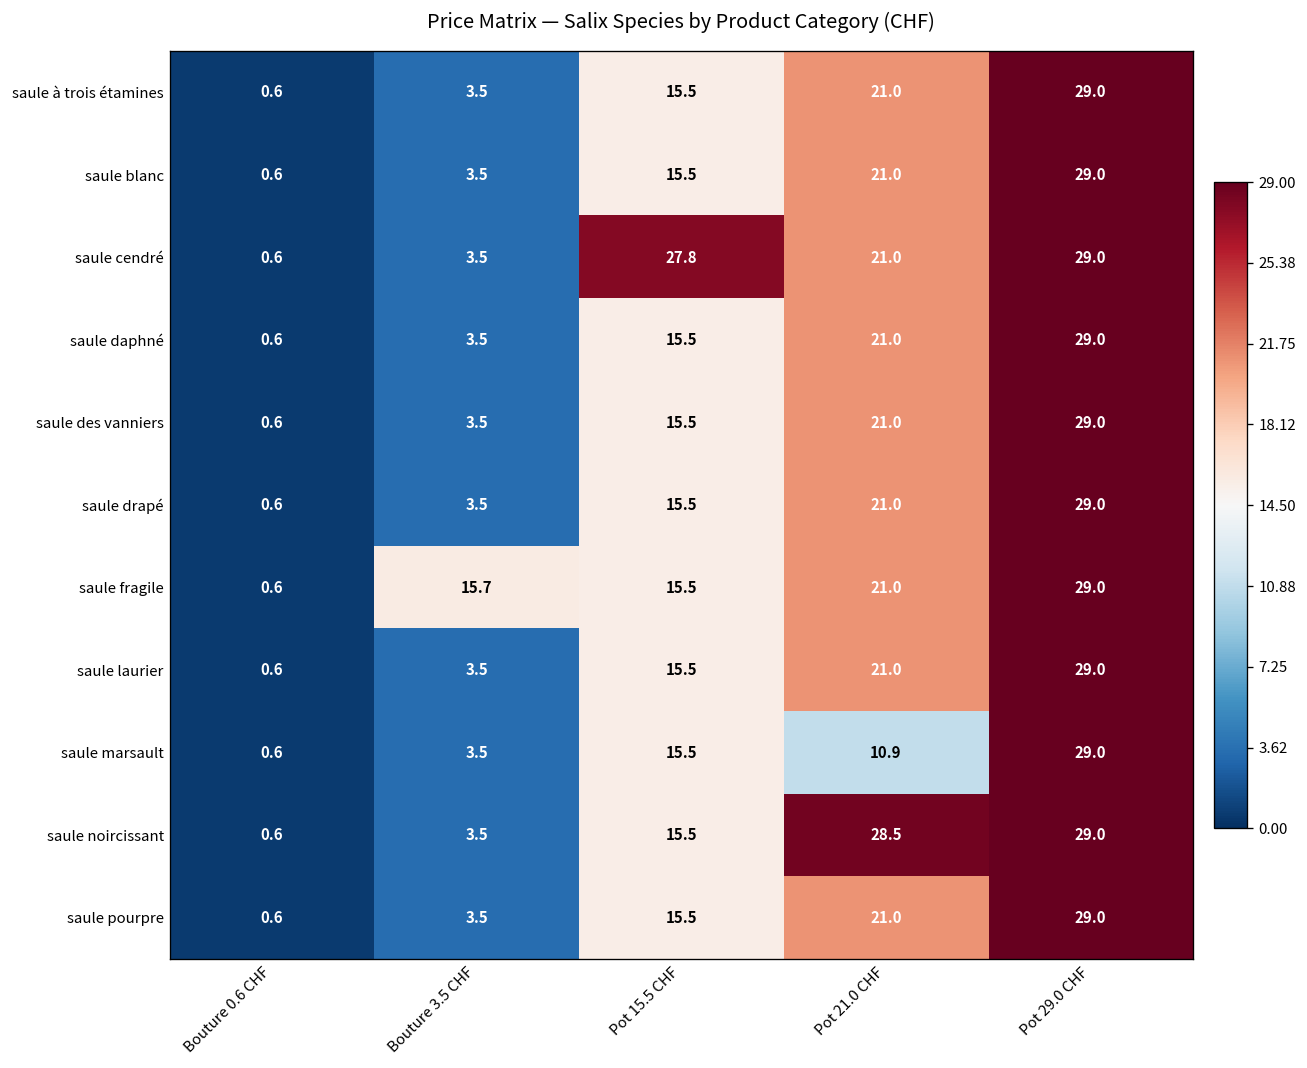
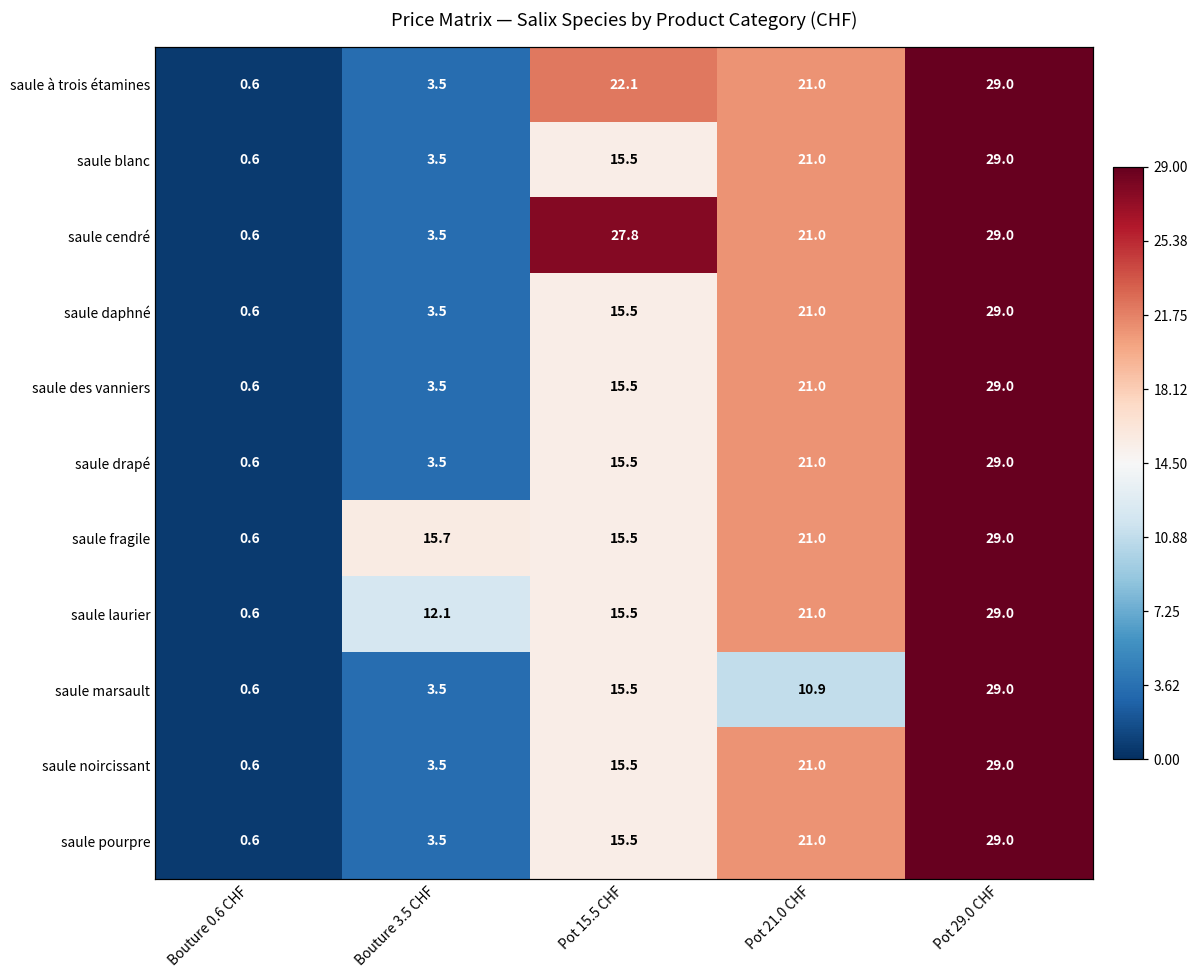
  {
    "saule à trois étamines": {
      "Bouture 0.6 CHF": 0.6,
      "Bouture 3.5 CHF": 3.5,
-     "Pot 15.5 CHF": 15.5,
+     "Pot 15.5 CHF": 22.1,
      "Pot 21.0 CHF": 21.0,
      "Pot 29.0 CHF": 29.0
    },
    "saule blanc": {
      "Bouture 0.6 CHF": 0.6,
      "Bouture 3.5 CHF": 3.5,
      "Pot 15.5 CHF": 15.5,
      "Pot 21.0 CHF": 21.0,
      "Pot 29.0 CHF": 29.0
    },
    "saule cendré": {
      "Bouture 0.6 CHF": 0.6,
      "Bouture 3.5 CHF": 3.5,
      "Pot 15.5 CHF": 27.8,
      "Pot 21.0 CHF": 21.0,
      "Pot 29.0 CHF": 29.0
    },
    "saule daphné": {
      "Bouture 0.6 CHF": 0.6,
      "Bouture 3.5 CHF": 3.5,
      "Pot 15.5 CHF": 15.5,
      "Pot 21.0 CHF": 21.0,
      "Pot 29.0 CHF": 29.0
    },
    "saule des vanniers": {
      "Bouture 0.6 CHF": 0.6,
      "Bouture 3.5 CHF": 3.5,
      "Pot 15.5 CHF": 15.5,
      "Pot 21.0 CHF": 21.0,
      "Pot 29.0 CHF": 29.0
    },
    "saule drapé": {
      "Bouture 0.6 CHF": 0.6,
      "Bouture 3.5 CHF": 3.5,
      "Pot 15.5 CHF": 15.5,
      "Pot 21.0 CHF": 21.0,
      "Pot 29.0 CHF": 29.0
    },
    "saule fragile": {
      "Bouture 0.6 CHF": 0.6,
      "Bouture 3.5 CHF": 15.7,
      "Pot 15.5 CHF": 15.5,
      "Pot 21.0 CHF": 21.0,
      "Pot 29.0 CHF": 29.0
    },
    "saule laurier": {
      "Bouture 0.6 CHF": 0.6,
-     "Bouture 3.5 CHF": 3.5,
+     "Bouture 3.5 CHF": 12.1,
      "Pot 15.5 CHF": 15.5,
      "Pot 21.0 CHF": 21.0,
      "Pot 29.0 CHF": 29.0
    },
    "saule marsault": {
      "Bouture 0.6 CHF": 0.6,
      "Bouture 3.5 CHF": 3.5,
      "Pot 15.5 CHF": 15.5,
      "Pot 21.0 CHF": 10.9,
      "Pot 29.0 CHF": 29.0
    },
    "saule noircissant": {
      "Bouture 0.6 CHF": 0.6,
      "Bouture 3.5 CHF": 3.5,
      "Pot 15.5 CHF": 15.5,
-     "Pot 21.0 CHF": 28.5,
+     "Pot 21.0 CHF": 21.0,
      "Pot 29.0 CHF": 29.0
    },
    "saule pourpre": {
      "Bouture 0.6 CHF": 0.6,
      "Bouture 3.5 CHF": 3.5,
      "Pot 15.5 CHF": 15.5,
      "Pot 21.0 CHF": 21.0,
      "Pot 29.0 CHF": 29.0
    }
  }
